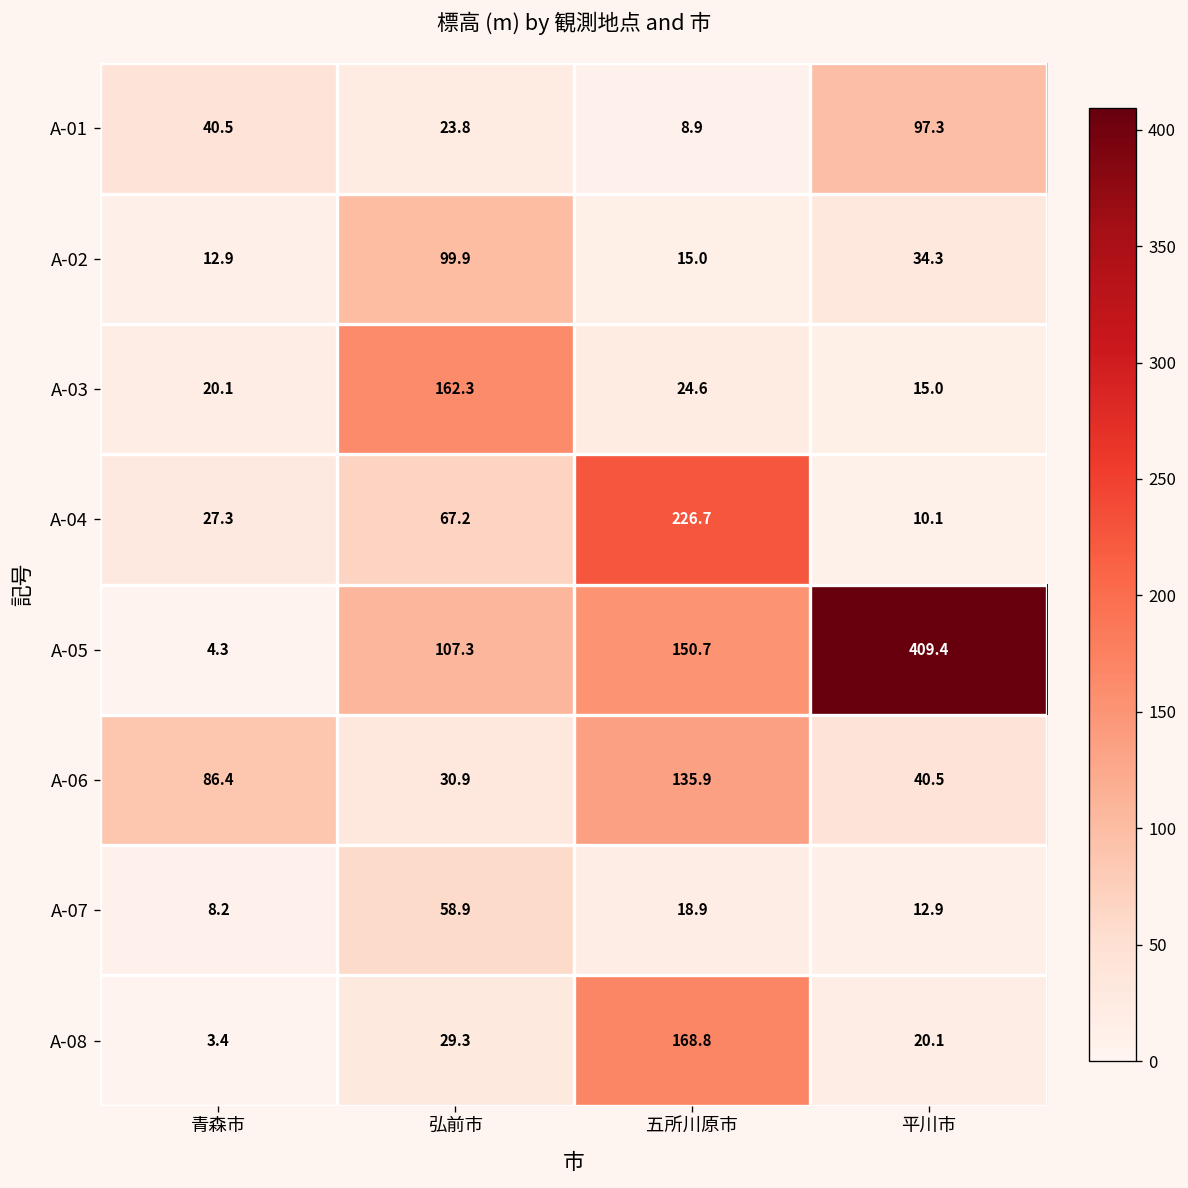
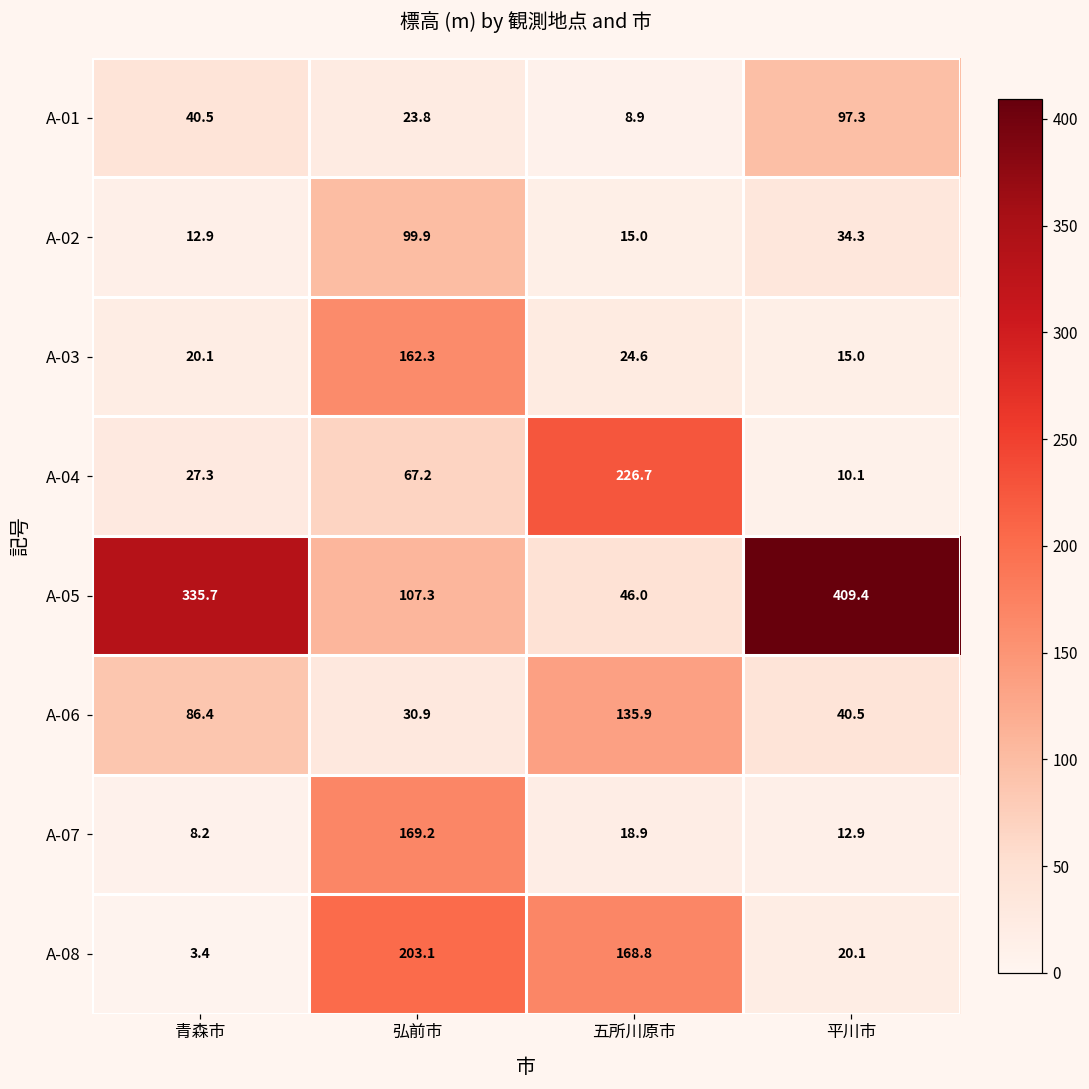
  {
    "A-01": {
      "青森市": 40.5,
      "弘前市": 23.8,
      "五所川原市": 8.9,
      "平川市": 97.3
    },
    "A-02": {
      "青森市": 12.9,
      "弘前市": 99.9,
      "五所川原市": 15.0,
      "平川市": 34.3
    },
    "A-03": {
      "青森市": 20.1,
      "弘前市": 162.3,
      "五所川原市": 24.6,
      "平川市": 15.0
    },
    "A-04": {
      "青森市": 27.3,
      "弘前市": 67.2,
      "五所川原市": 226.7,
      "平川市": 10.1
    },
    "A-05": {
-     "青森市": 4.3,
+     "青森市": 335.7,
      "弘前市": 107.3,
-     "五所川原市": 150.7,
+     "五所川原市": 46.0,
      "平川市": 409.4
    },
    "A-06": {
      "青森市": 86.4,
      "弘前市": 30.9,
      "五所川原市": 135.9,
      "平川市": 40.5
    },
    "A-07": {
      "青森市": 8.2,
-     "弘前市": 58.9,
+     "弘前市": 169.2,
      "五所川原市": 18.9,
      "平川市": 12.9
    },
    "A-08": {
      "青森市": 3.4,
-     "弘前市": 29.3,
+     "弘前市": 203.1,
      "五所川原市": 168.8,
      "平川市": 20.1
    }
  }
